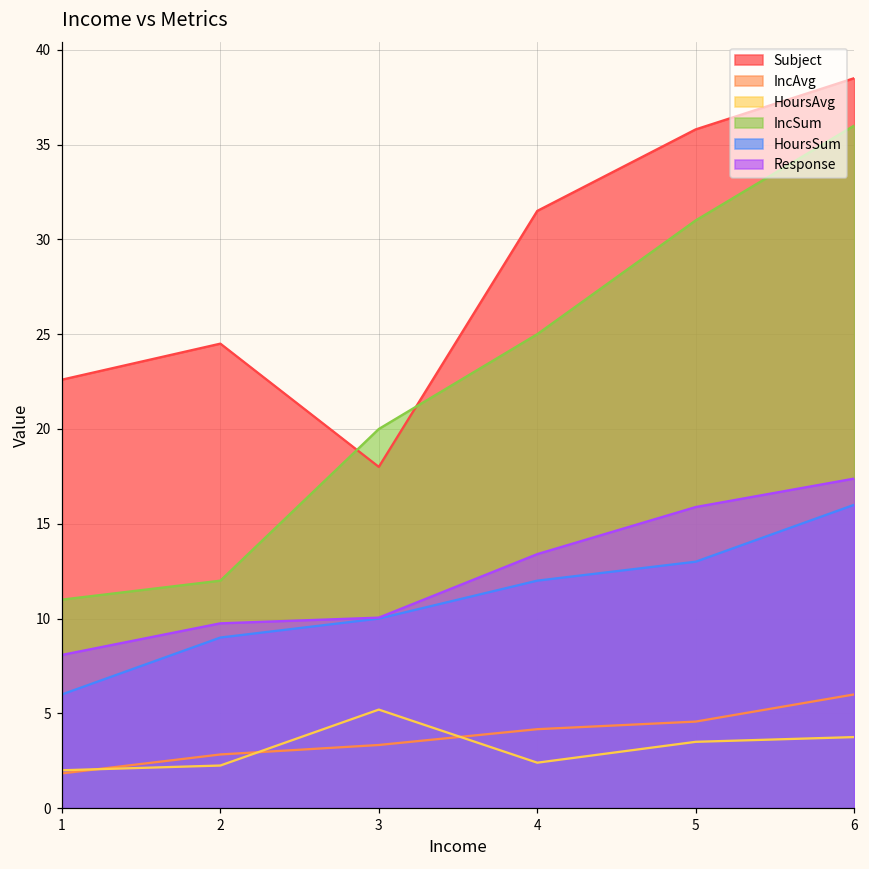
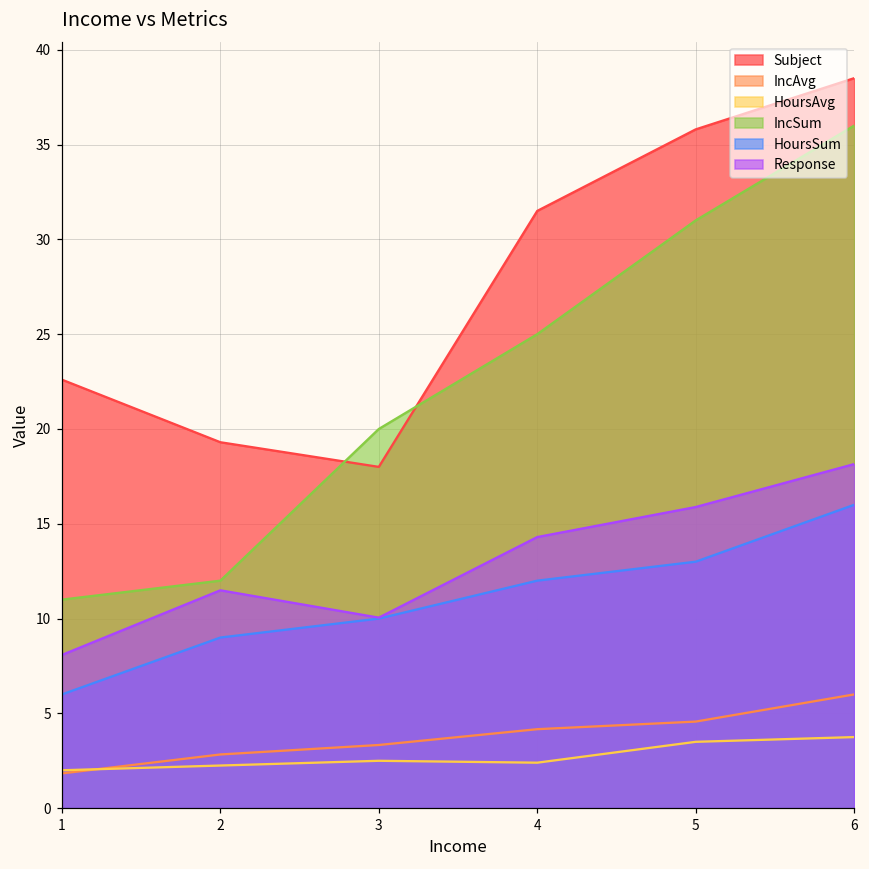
  {
    "Subject": {
      "1": 22.6,
-     "2": 24.5,
+     "2": 19.3,
      "3": 18.0,
      "4": 31.5,
      "5": 35.8,
      "6": 38.5
    },
    "IncAvg": {
      "1": 1.8,
      "2": 2.8,
      "3": 3.3,
      "4": 4.2,
      "5": 4.6,
      "6": 6.0
    },
    "HoursAvg": {
      "1": 2.0,
      "2": 2.3,
-     "3": 5.2,
+     "3": 2.5,
      "4": 2.4,
      "5": 3.5,
      "6": 3.8
    },
    "IncSum": {
      "1": 11.0,
      "2": 12.0,
      "3": 20.0,
      "4": 25.0,
      "5": 31.0,
      "6": 36.0
    },
    "HoursSum": {
      "1": 6.0,
      "2": 9.0,
      "4": 12.0,
      "5": 13.0,
      "6": 16.0
    },
    "Response": {
      "1": 8.1,
-     "2": 9.8,
-     "4": 13.4,
+     "2": 11.5,
+     "4": 14.3,
      "5": 15.9,
-     "6": 17.4
+     "6": 18.1
    }
  }
